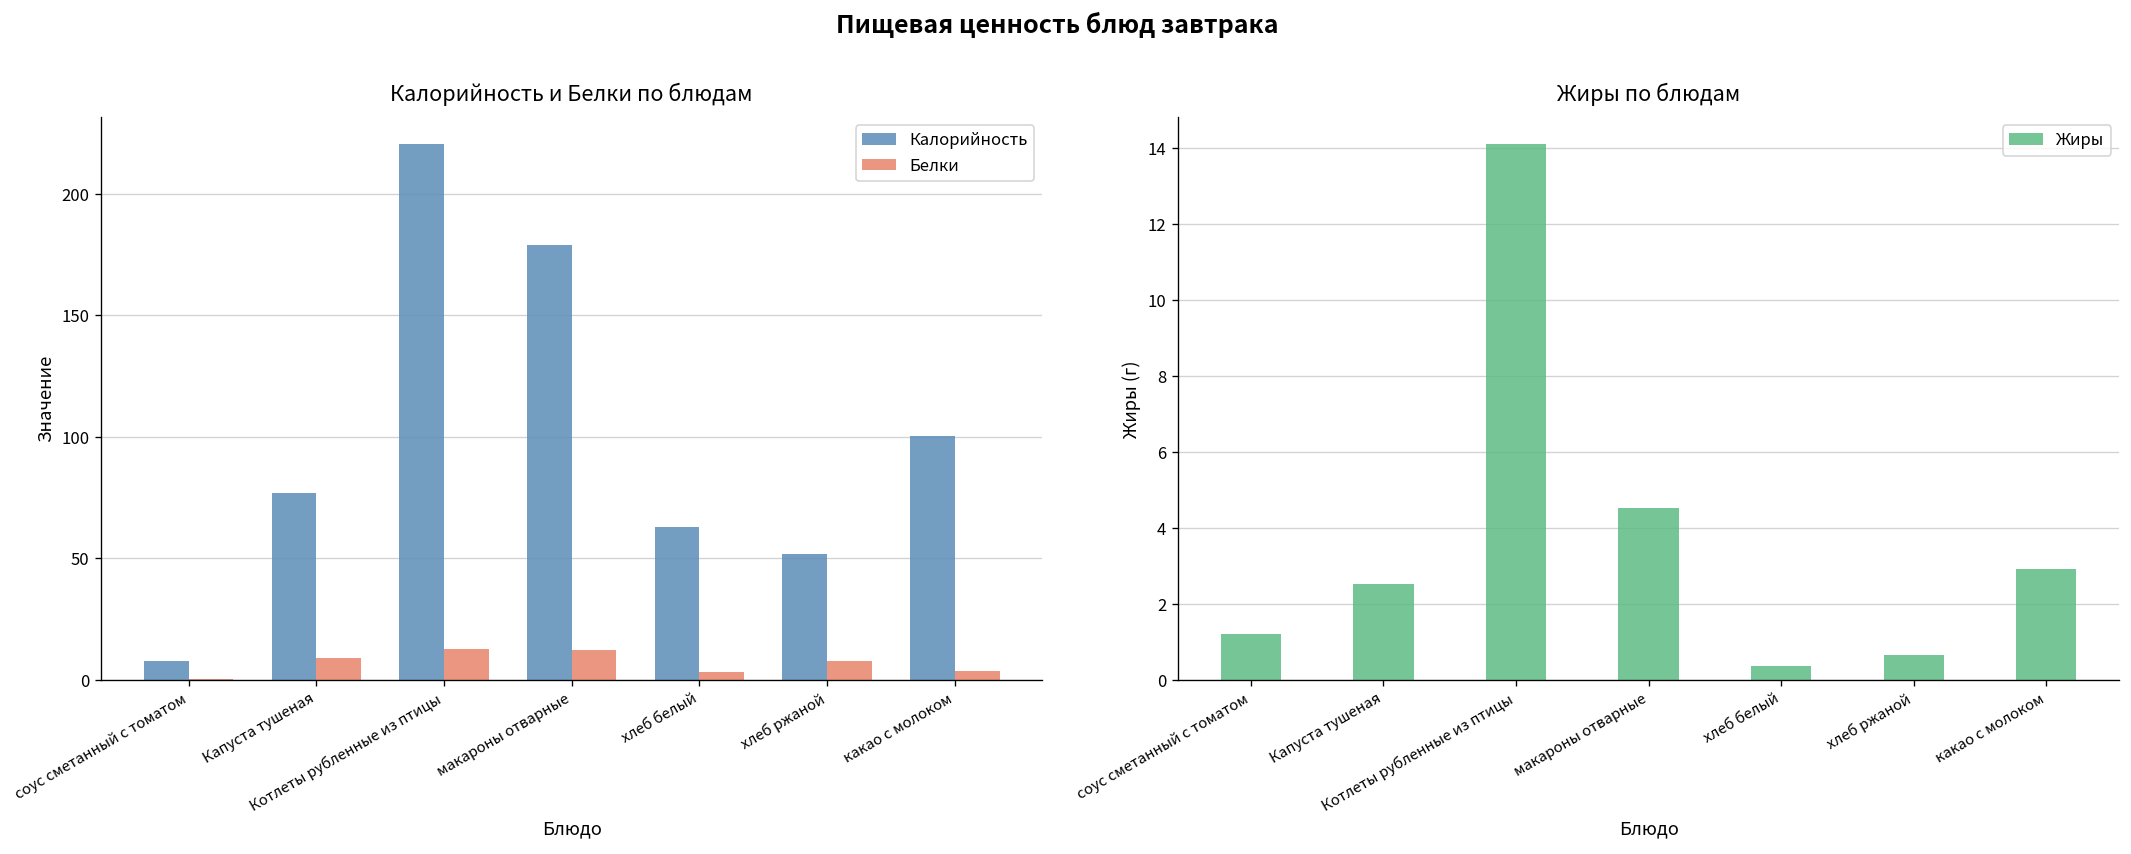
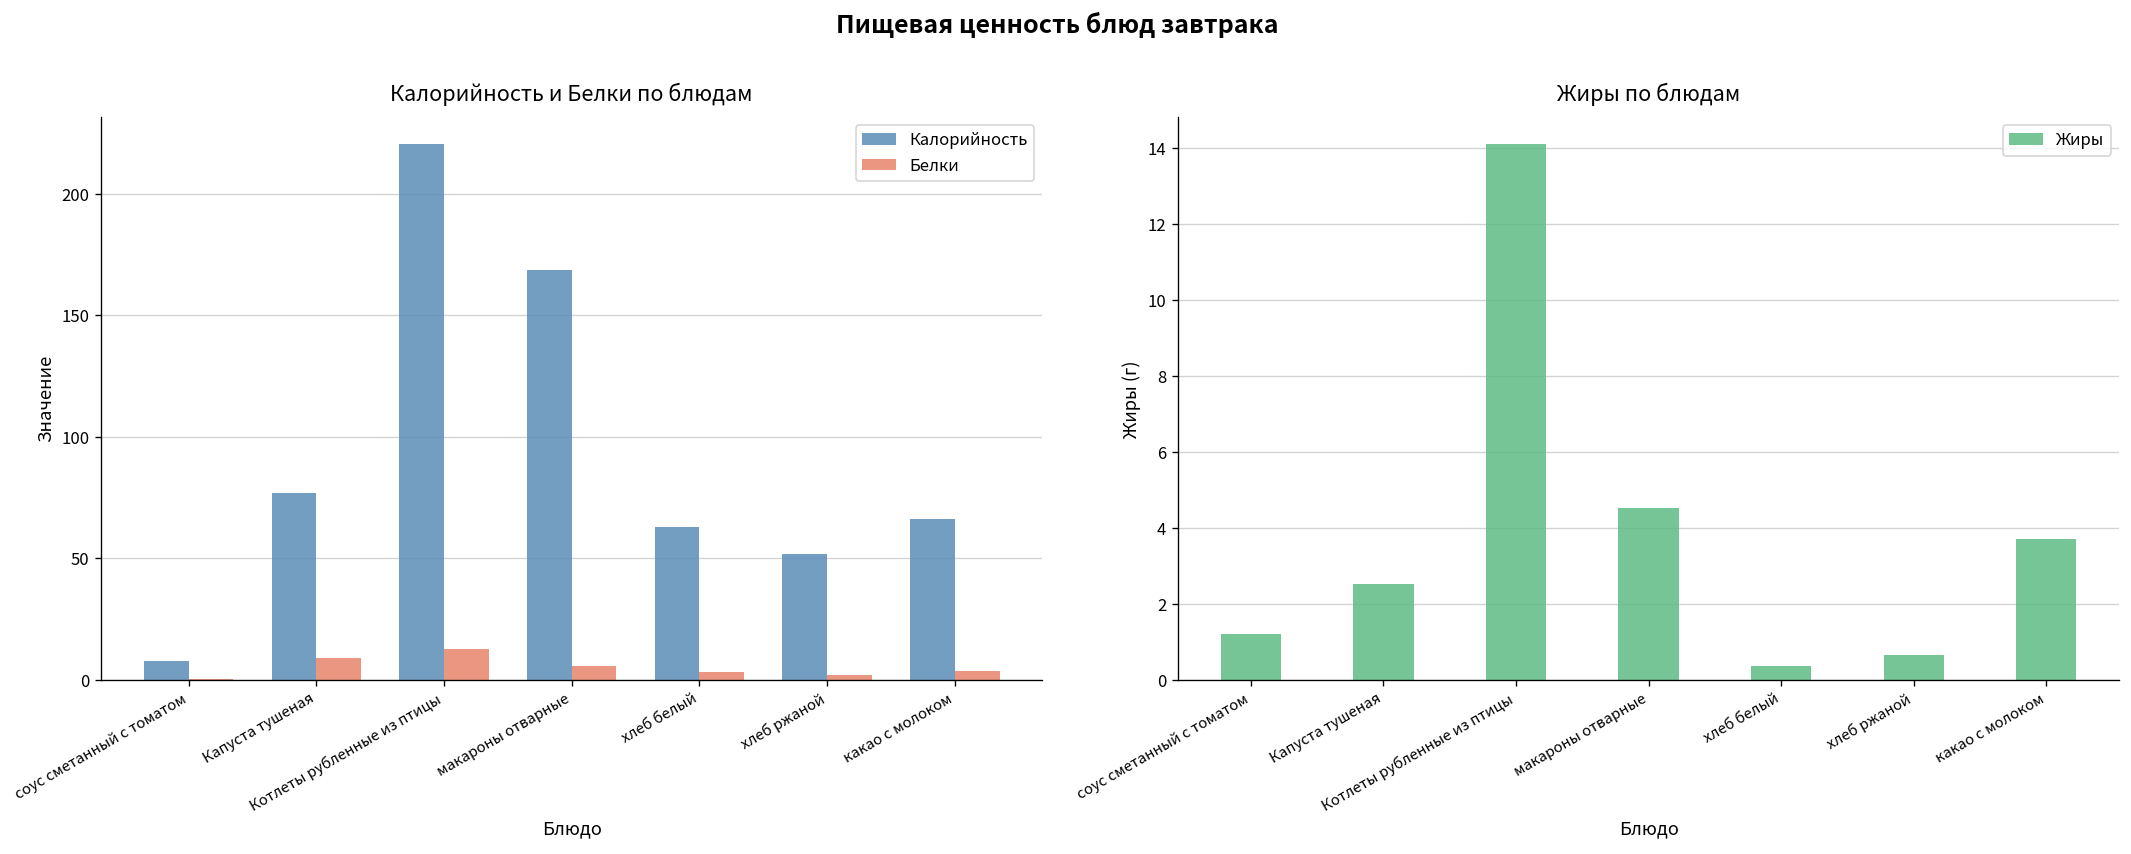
  {
    "Калорийность и Белки по блюдам": {
      "Калорийность": {
        "соус сметанный с томатом": 8,
        "Капуста тушеная": 77,
        "Котлеты рубленные из птицы": 221,
-       "макароны отварные": 179,
+       "макароны отварные": 168,
        "хлеб белый": 63,
        "хлеб ржаной": 52,
-       "какао с молоком": 100
+       "какао с молоком": 66
      },
      "Белки": {
        "Капуста тушеная": 9,
        "Котлеты рубленные из птицы": 13,
-       "макароны отварные": 12,
+       "макароны отварные": 6,
        "хлеб белый": 3,
-       "хлеб ржаной": 8,
+       "хлеб ржаной": 2,
        "какао с молоком": 4
      }
    },
    "Жиры по блюдам": {
      "соус сметанный с томатом": 1.2,
      "Капуста тушеная": 2.5,
      "Котлеты рубленные из птицы": 14.1,
      "макароны отварные": 4.5,
      "хлеб белый": 0.4,
      "хлеб ржаной": 0.7,
-     "какао с молоком": 2.9
+     "какао с молоком": 3.7
    }
  }
